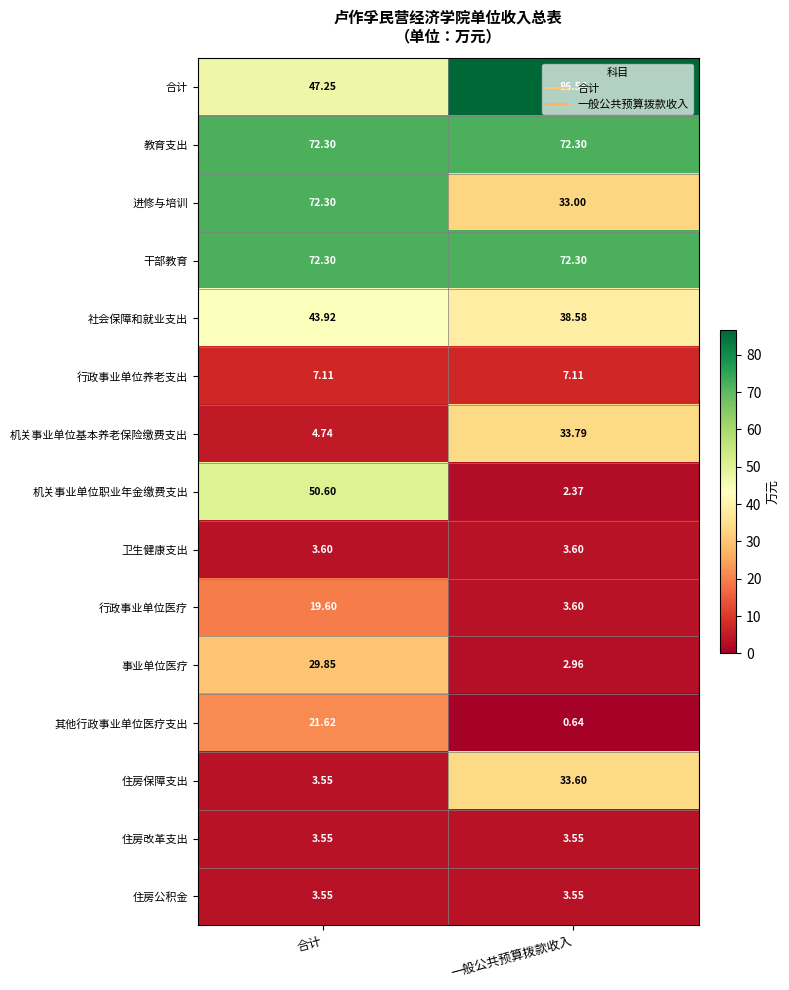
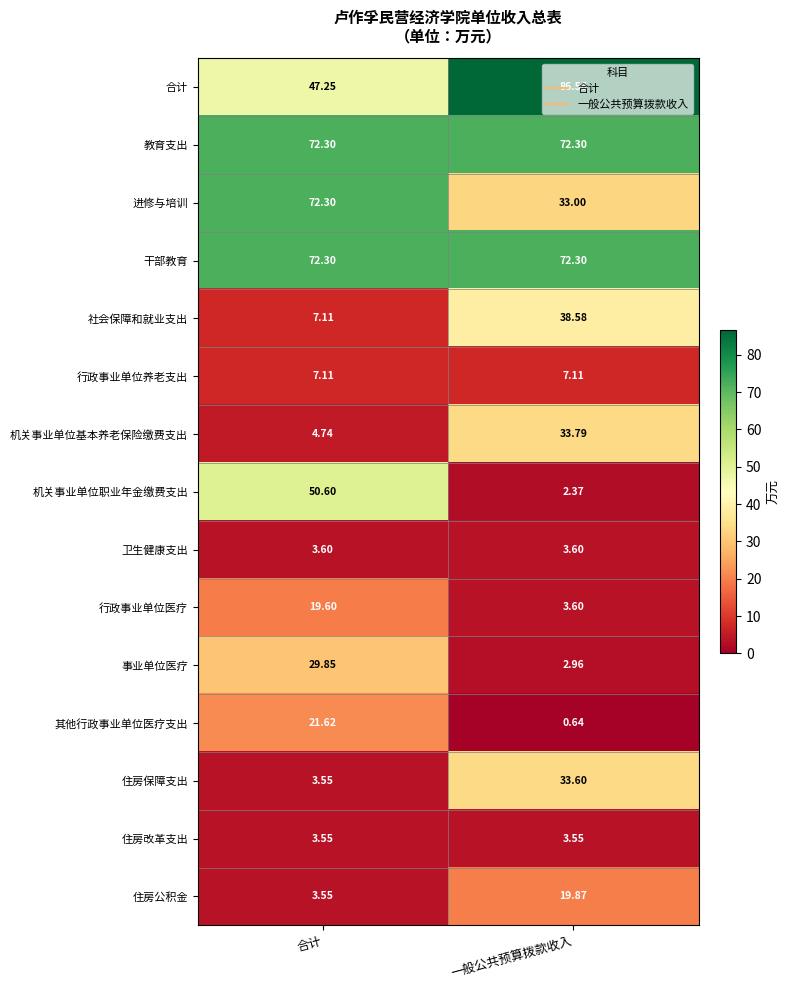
  {
    "合计": {
      "合计": 47.25
    },
    "教育支出": {
      "合计": 72.30,
      "一般公共预算拨款收入": 72.30
    },
    "进修与培训": {
      "合计": 72.30,
      "一般公共预算拨款收入": 33.00
    },
    "干部教育": {
      "合计": 72.30,
      "一般公共预算拨款收入": 72.30
    },
    "社会保障和就业支出": {
-     "合计": 43.92,
+     "合计": 7.11,
      "一般公共预算拨款收入": 38.58
    },
    "行政事业单位养老支出": {
      "合计": 7.11,
      "一般公共预算拨款收入": 7.11
    },
    "机关事业单位基本养老保险缴费支出": {
      "合计": 4.74,
      "一般公共预算拨款收入": 33.79
    },
    "机关事业单位职业年金缴费支出": {
      "合计": 50.60,
      "一般公共预算拨款收入": 2.37
    },
    "卫生健康支出": {
      "合计": 3.60,
      "一般公共预算拨款收入": 3.60
    },
    "行政事业单位医疗": {
      "合计": 19.60,
      "一般公共预算拨款收入": 3.60
    },
    "事业单位医疗": {
      "合计": 29.85,
      "一般公共预算拨款收入": 2.96
    },
    "其他行政事业单位医疗支出": {
      "合计": 21.62,
      "一般公共预算拨款收入": 0.64
    },
    "住房保障支出": {
      "合计": 3.55,
      "一般公共预算拨款收入": 33.60
    },
    "住房改革支出": {
      "合计": 3.55,
      "一般公共预算拨款收入": 3.55
    },
    "住房公积金": {
      "合计": 3.55,
-     "一般公共预算拨款收入": 3.55
+     "一般公共预算拨款收入": 19.87
    }
  }
